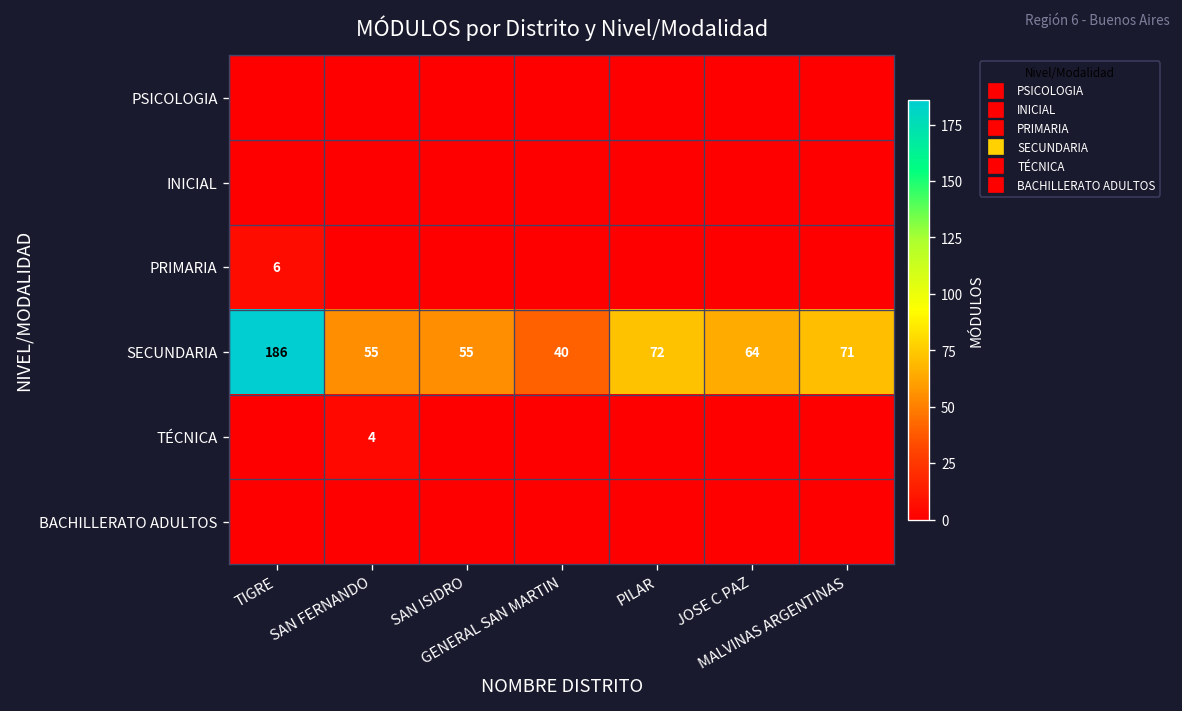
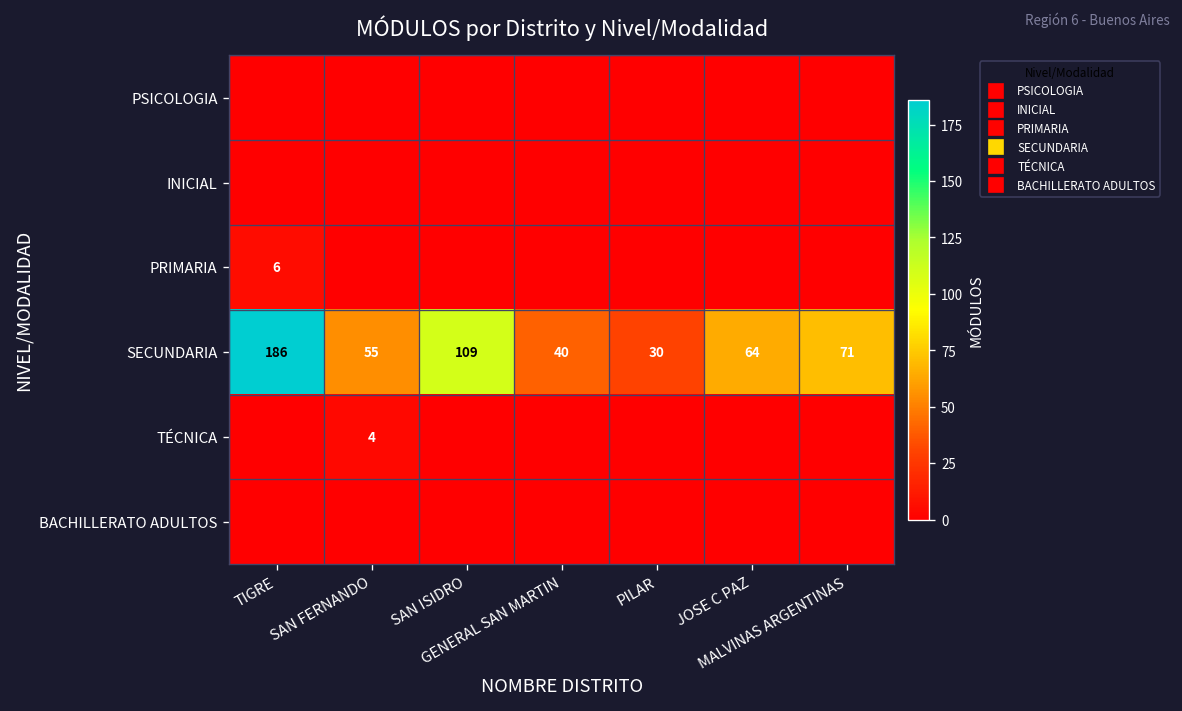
  {
    "PRIMARIA": {
      "TIGRE": 6
    },
    "SECUNDARIA": {
      "TIGRE": 186,
      "SAN FERNANDO": 55,
-     "SAN ISIDRO": 55,
+     "SAN ISIDRO": 109,
      "GENERAL SAN MARTIN": 40,
-     "PILAR": 72,
+     "PILAR": 30,
      "JOSE C PAZ": 64,
      "MALVINAS ARGENTINAS": 71
    },
    "TÉCNICA": {
      "SAN FERNANDO": 4
    }
  }
